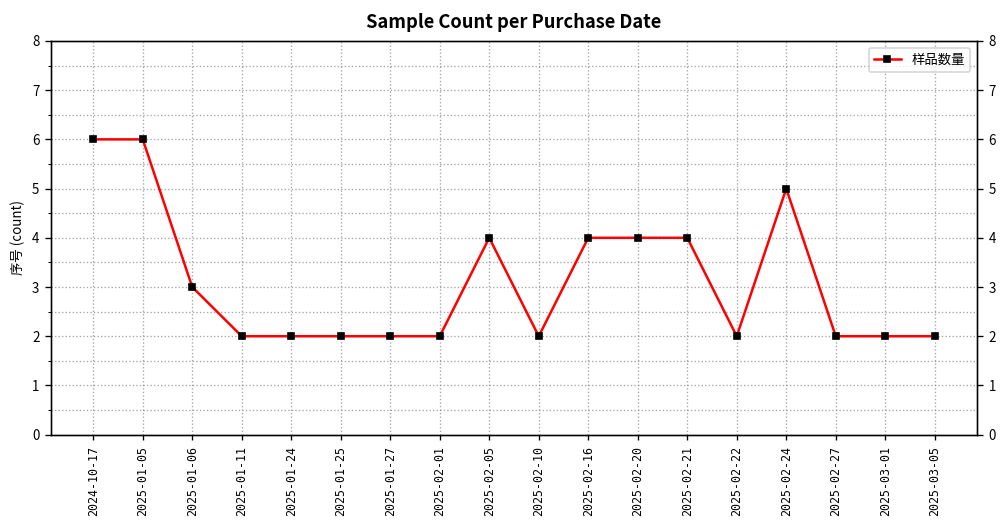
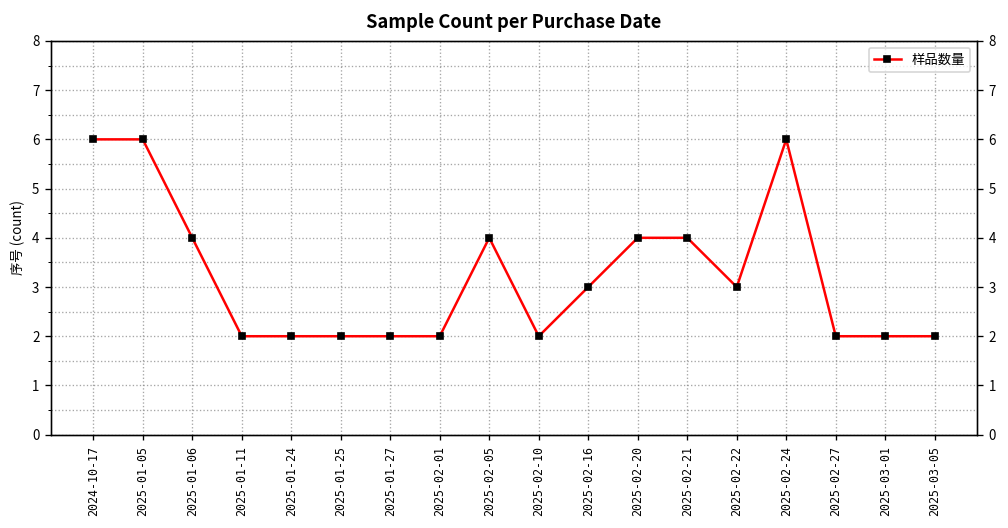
  {
    "2024-10-17": 6,
    "2025-01-05": 6,
-   "2025-01-06": 3,
+   "2025-01-06": 4,
    "2025-01-11": 2,
    "2025-01-24": 2,
    "2025-01-25": 2,
    "2025-01-27": 2,
    "2025-02-01": 2,
    "2025-02-05": 4,
    "2025-02-10": 2,
-   "2025-02-16": 4,
+   "2025-02-16": 3,
    "2025-02-20": 4,
    "2025-02-21": 4,
-   "2025-02-22": 2,
-   "2025-02-24": 5,
+   "2025-02-22": 3,
+   "2025-02-24": 6,
    "2025-02-27": 2,
    "2025-03-01": 2,
    "2025-03-05": 2
  }
